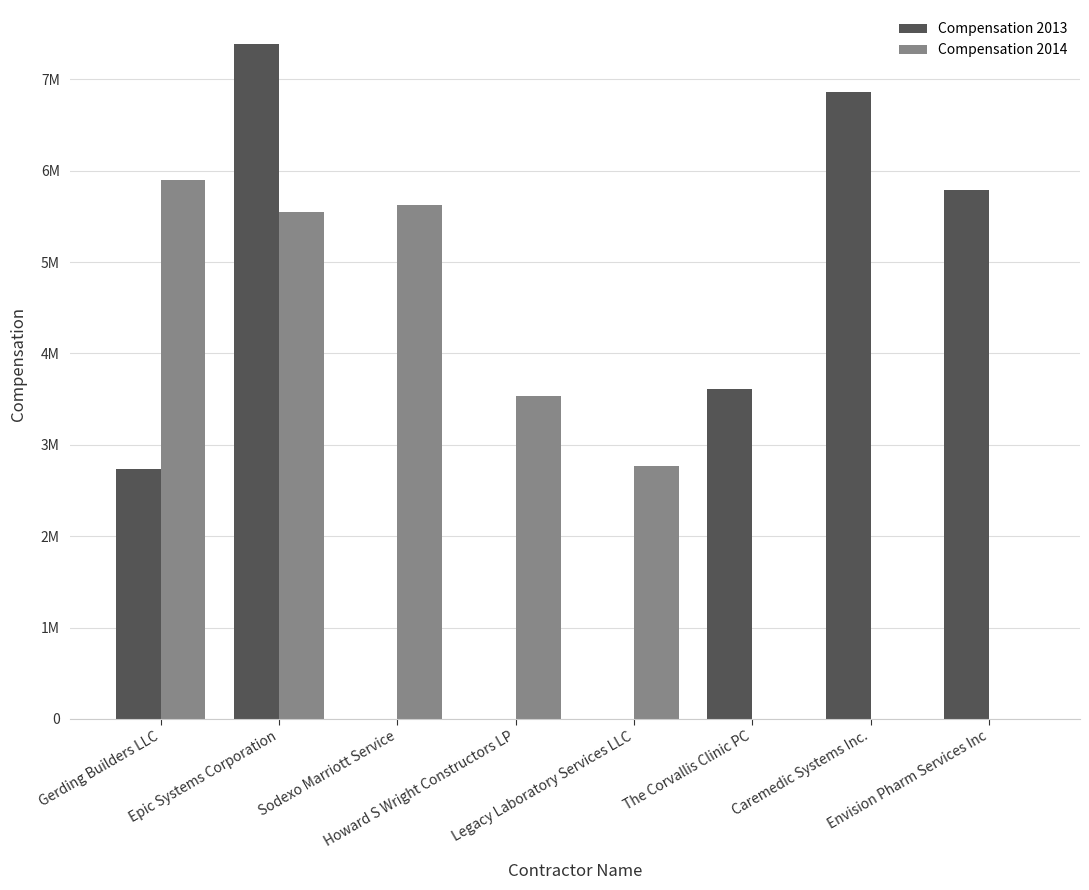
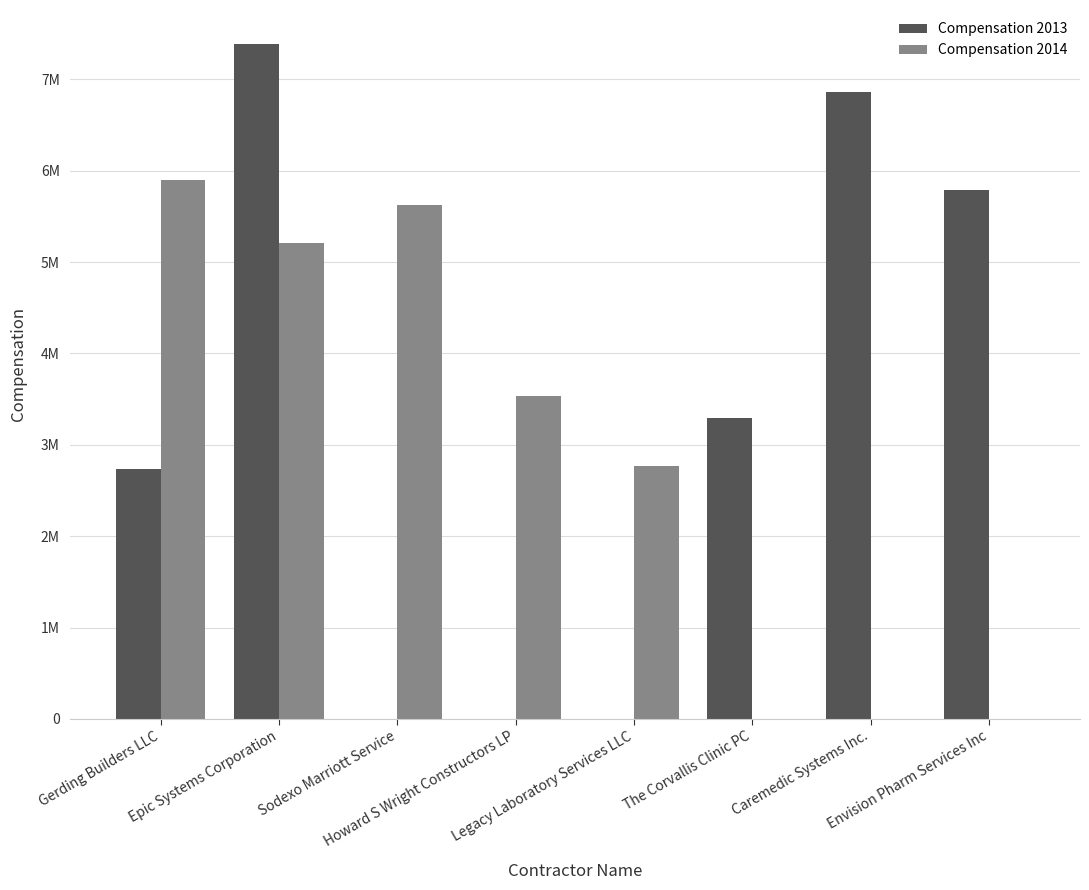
  {
    "Compensation 2013": {
      "Gerding Builders LLC": 2700000,
      "Epic Systems Corporation": 7400000,
      "Sodexo Marriott Service": 0,
      "Howard S Wright Constructors LP": 0,
      "Legacy Laboratory Services LLC": 0,
-     "The Corvallis Clinic PC": 3600000,
+     "The Corvallis Clinic PC": 3300000,
      "Caremedic Systems Inc.": 6900000,
      "Envision Pharm Services Inc": 5800000
    },
    "Compensation 2014": {
      "Gerding Builders LLC": 5900000,
-     "Epic Systems Corporation": 5600000,
+     "Epic Systems Corporation": 5200000,
      "Sodexo Marriott Service": 5600000,
      "Howard S Wright Constructors LP": 3500000,
      "Legacy Laboratory Services LLC": 2800000,
      "The Corvallis Clinic PC": 0,
      "Caremedic Systems Inc.": 0,
      "Envision Pharm Services Inc": 0
    }
  }
